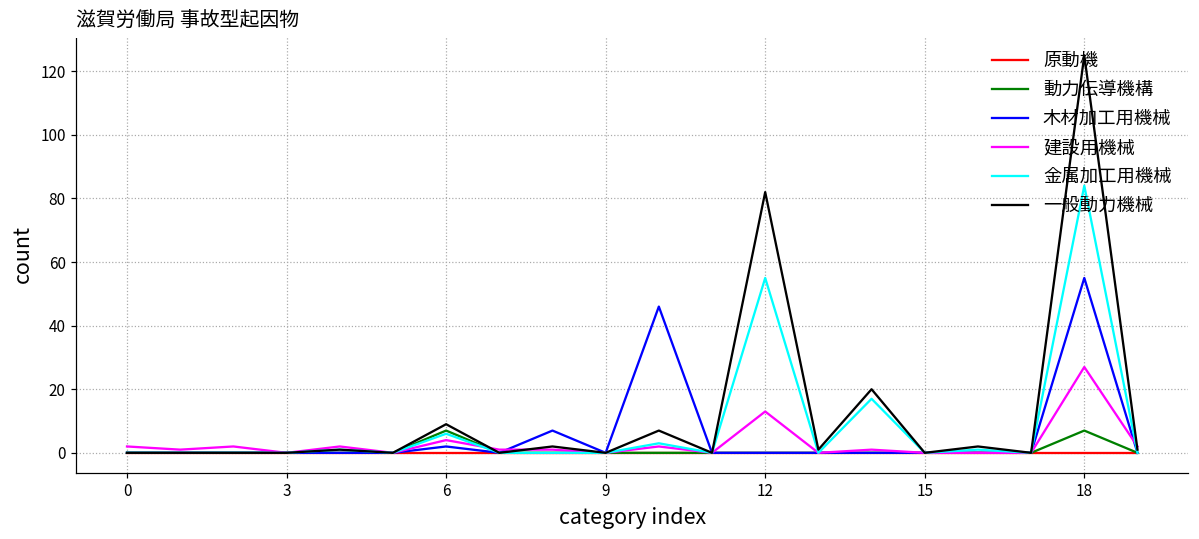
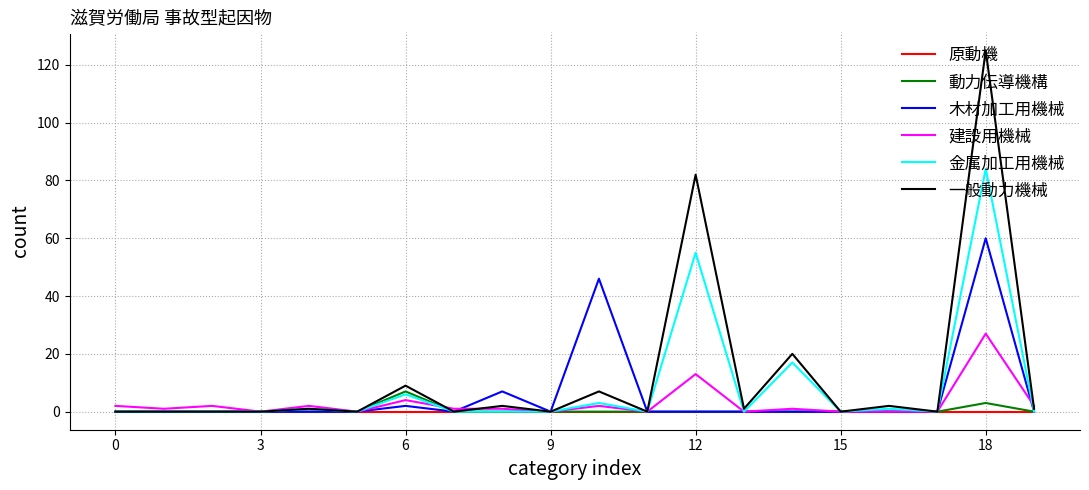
  {
    "原動機": {
      "6": 0,
      "18": 0
    },
    "動力伝導機構": {
      "6": 7,
-     "18": 7
+     "18": 3
    },
    "木材加工用機械": {
      "6": 2,
-     "18": 55
+     "18": 60
    },
    "建設用機械": {
      "0": 2,
      "6": 4,
      "12": 13,
      "18": 27
    },
    "金属加工用機械": {
      "6": 6,
      "12": 55,
      "18": 84
    },
    "一般動力機械": {
      "6": 9,
      "12": 82,
      "18": 125
    }
  }
